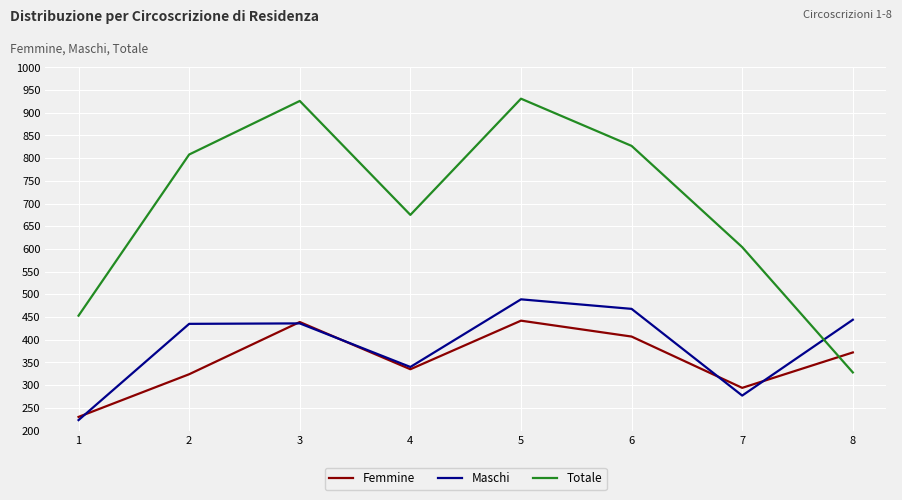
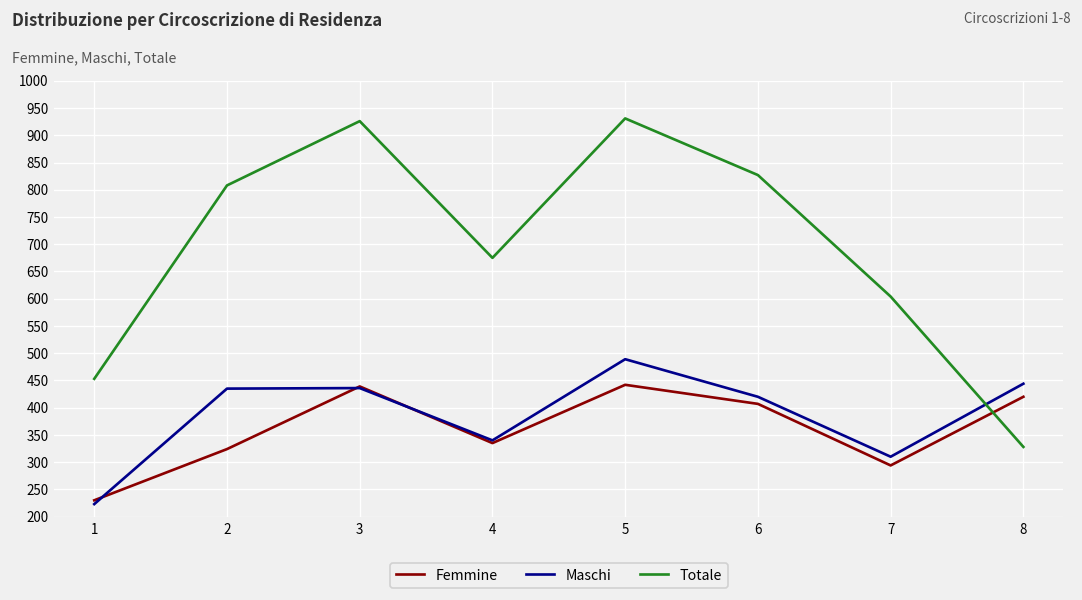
  {
    "Femmine": {
      "1": 230,
      "2": 320,
      "5": 440,
      "6": 410,
      "7": 290,
-     "8": 370
+     "8": 420
    },
    "Maschi": {
      "1": 220,
      "2": 440,
      "5": 490,
-     "6": 470,
-     "7": 280,
+     "6": 420,
+     "7": 310,
      "8": 440
    },
    "Totale": {
      "1": 450,
      "2": 810,
      "3": 930,
      "4": 680,
      "5": 930,
      "6": 830,
      "7": 600,
      "8": 330
    }
  }
